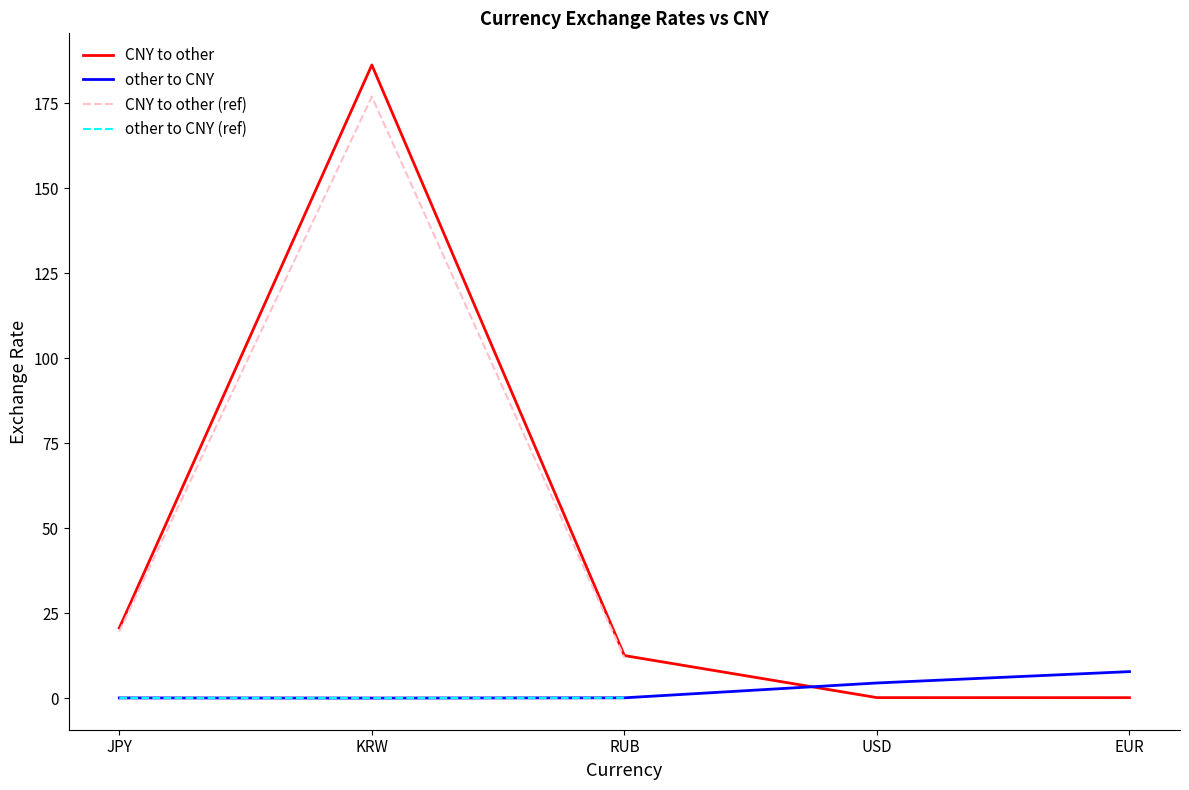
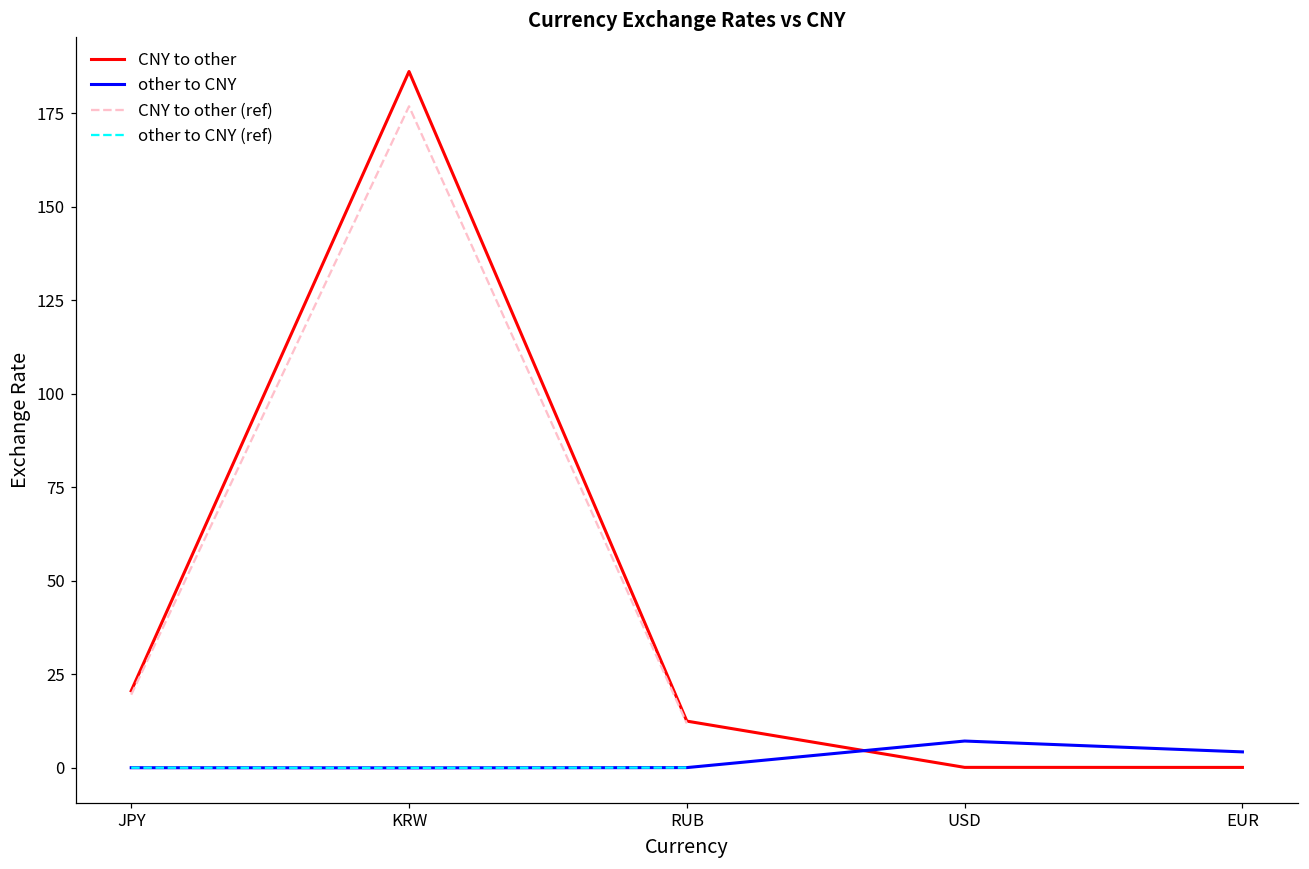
  {
    "CNY to other": {
      "JPY": 21,
      "KRW": 186,
      "USD": 0,
      "EUR": 0
    },
    "other to CNY": {
-     "USD": 4,
-     "EUR": 8
+     "USD": 7,
+     "EUR": 4
    },
    "CNY to other (ref)": {
      "JPY": 20,
      "KRW": 177
    }
  }
